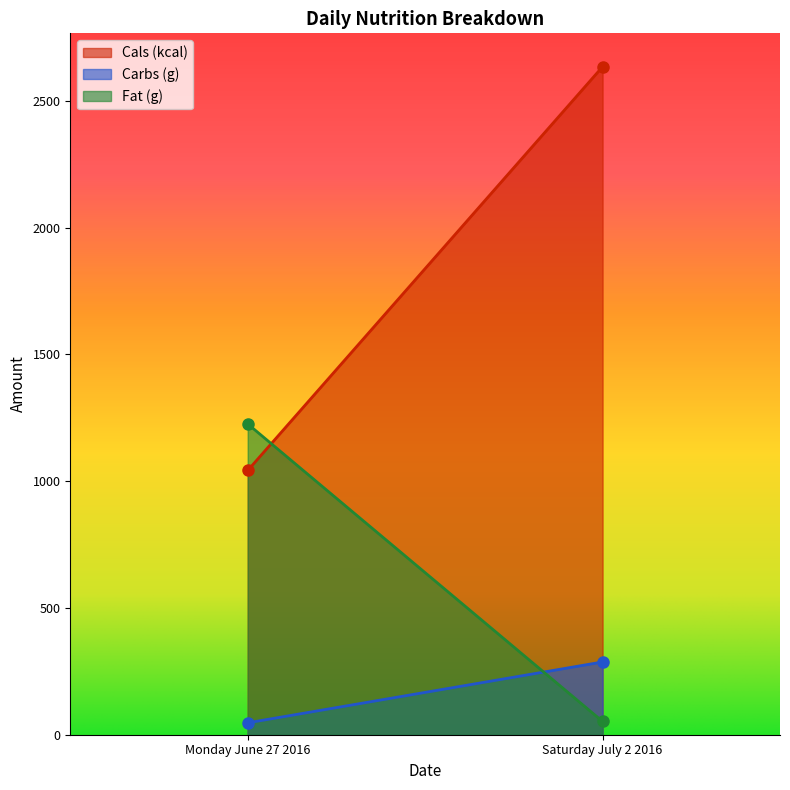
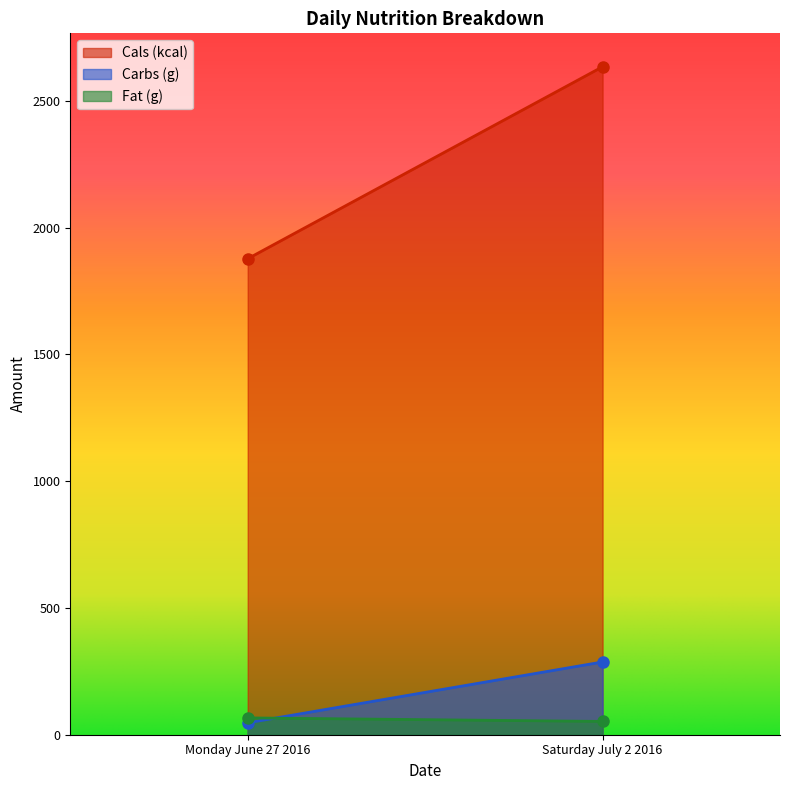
  {
    "Cals (kcal)": {
-     "Monday June 27 2016": 1040,
+     "Monday June 27 2016": 1880,
      "Saturday July 2 2016": 2630
    },
    "Carbs (g)": {
      "Monday June 27 2016": 50,
      "Saturday July 2 2016": 290
    },
    "Fat (g)": {
-     "Monday June 27 2016": 1230,
+     "Monday June 27 2016": 70,
      "Saturday July 2 2016": 50
    }
  }
